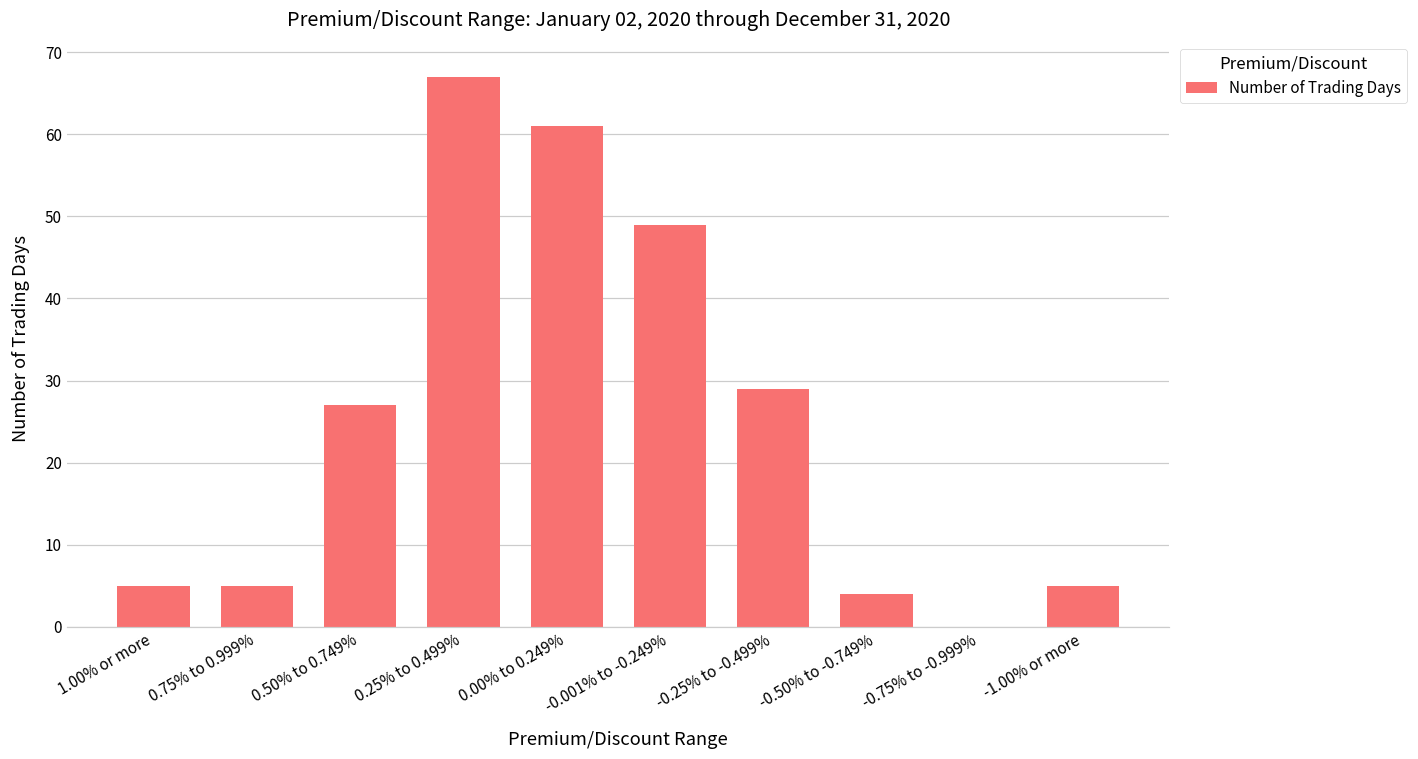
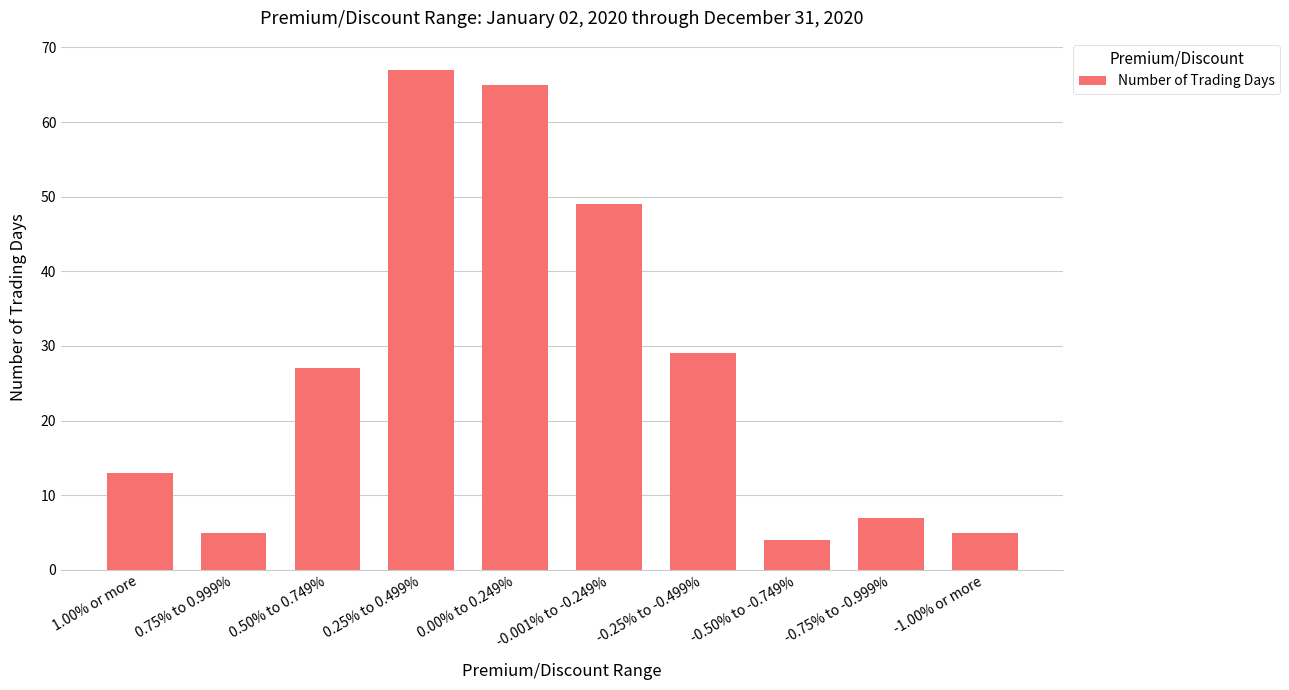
  {
-   "1.00% or more": 5,
+   "1.00% or more": 13,
    "0.75% to 0.999%": 5,
    "0.50% to 0.749%": 27,
    "0.25% to 0.499%": 67,
-   "0.00% to 0.249%": 61,
+   "0.00% to 0.249%": 65,
    "-0.001% to -0.249%": 49,
    "-0.25% to -0.499%": 29,
    "-0.50% to -0.749%": 4,
-   "-0.75% to -0.999%": 0,
+   "-0.75% to -0.999%": 7,
    "-1.00% or more": 5
  }
